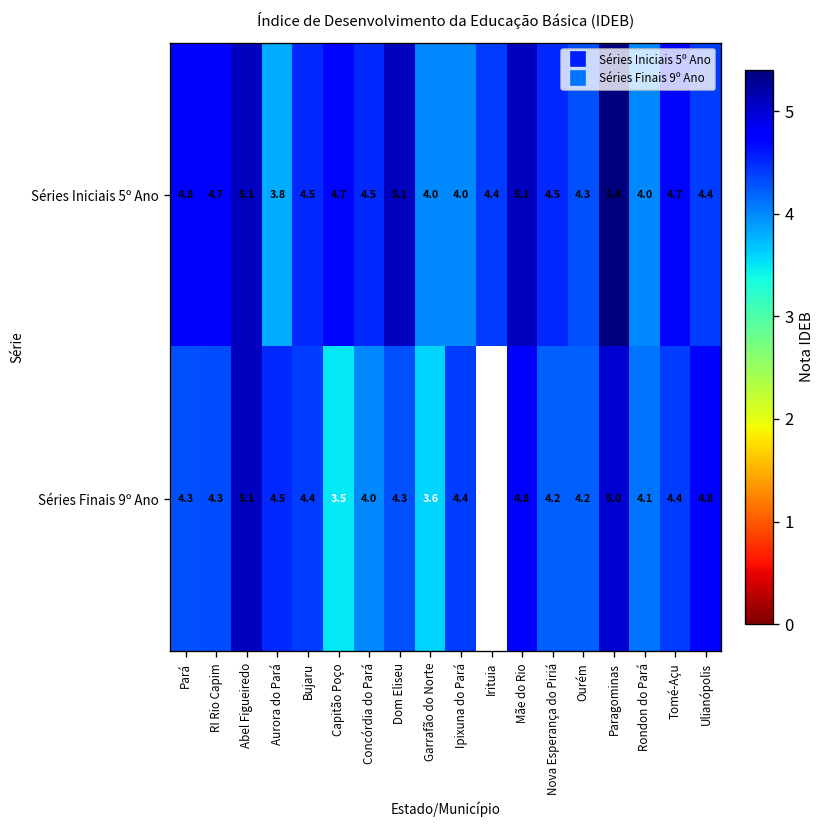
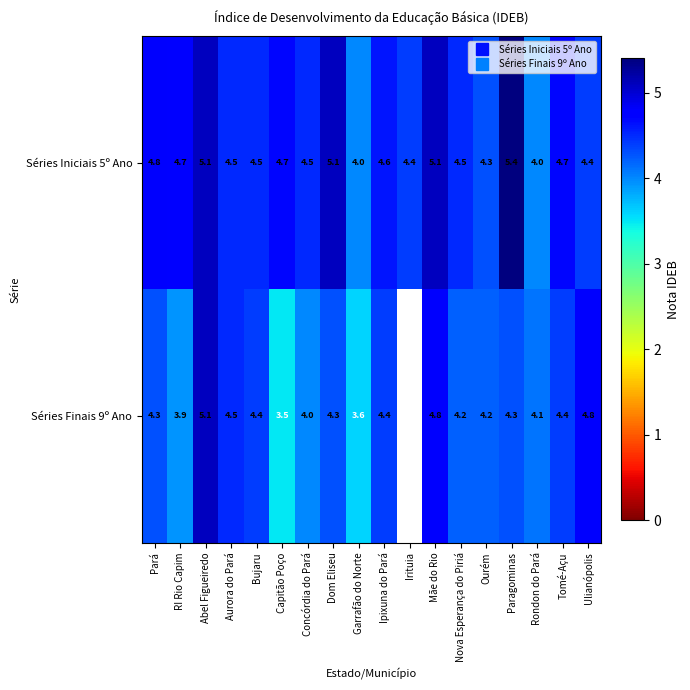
  {
    "Séries Iniciais 5º Ano": {
      "Pará": 4.8,
      "RI Rio Capim": 4.7,
      "Abel Figueiredo": 5.1,
-     "Aurora do Pará": 3.8,
+     "Aurora do Pará": 4.5,
      "Bujaru": 4.5,
      "Capitão Poço": 4.7,
      "Concórdia do Pará": 4.5,
      "Dom Eliseu": 5.1,
      "Garrafão do Norte": 4.0,
-     "Ipixuna do Pará": 4.0,
+     "Ipixuna do Pará": 4.6,
      "Irituia": 4.4,
      "Mãe do Rio": 5.1,
      "Nova Esperança do Piriá": 4.5,
      "Ourém": 4.3,
      "Paragominas": 5.4,
      "Rondon do Pará": 4.0,
      "Tomé-Açu": 4.7,
      "Ulianópolis": 4.4
    },
    "Séries Finais 9º Ano": {
      "Pará": 4.3,
-     "RI Rio Capim": 4.3,
+     "RI Rio Capim": 3.9,
      "Abel Figueiredo": 5.1,
      "Aurora do Pará": 4.5,
      "Bujaru": 4.4,
      "Capitão Poço": 3.5,
      "Concórdia do Pará": 4.0,
      "Dom Eliseu": 4.3,
      "Garrafão do Norte": 3.6,
      "Ipixuna do Pará": 4.4,
      "Mãe do Rio": 4.8,
      "Nova Esperança do Piriá": 4.2,
      "Ourém": 4.2,
-     "Paragominas": 5.0,
+     "Paragominas": 4.3,
      "Rondon do Pará": 4.1,
      "Tomé-Açu": 4.4,
      "Ulianópolis": 4.8
    }
  }
